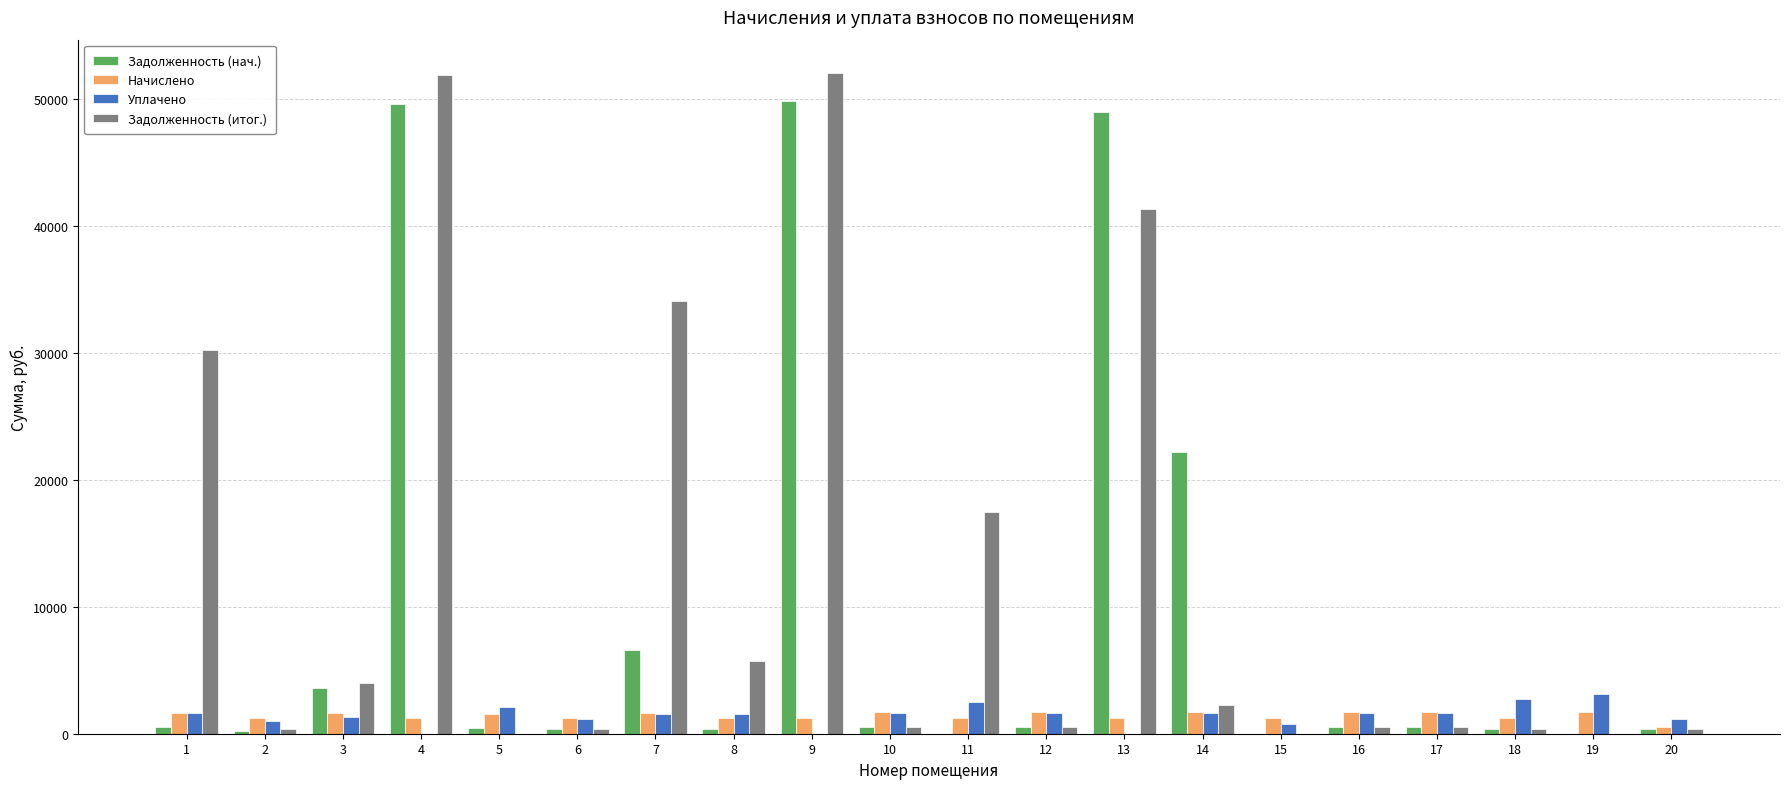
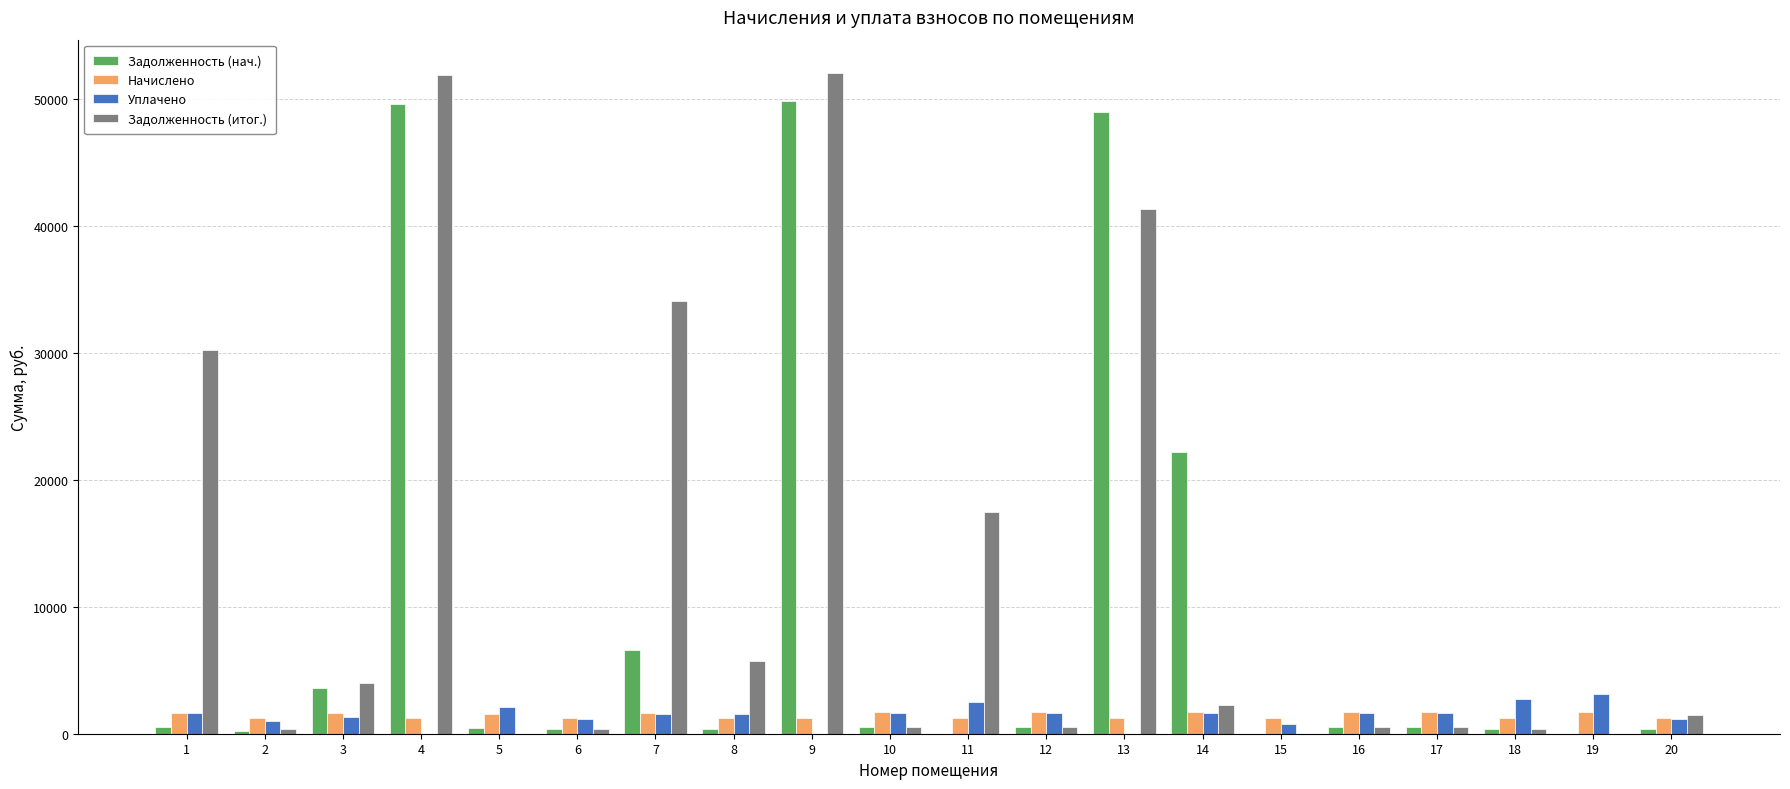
  {
    "Задолженность (нач.)": {
      "1": 500,
      "2": 200,
      "3": 3600,
      "4": 49600,
      "5": 500,
      "6": 400,
      "7": 6600,
      "8": 400,
      "9": 49800,
      "10": 500,
      "11": 0,
      "12": 500,
      "13": 49000,
      "14": 22200,
      "15": 0,
      "16": 500,
      "17": 500,
      "18": 400,
      "19": 0,
      "20": 400
    },
    "Начислено": {
      "1": 1700,
      "2": 1200,
      "3": 1700,
      "4": 1200,
      "5": 1600,
      "6": 1200,
      "7": 1600,
      "8": 1200,
      "9": 1200,
      "10": 1700,
      "11": 1200,
      "12": 1700,
      "13": 1200,
      "14": 1700,
      "15": 1200,
      "16": 1700,
      "17": 1700,
      "18": 1200,
      "19": 1700,
-     "20": 500
+     "20": 1200
    },
    "Уплачено": {
      "1": 1600,
      "2": 1000,
      "3": 1300,
      "4": 0,
      "5": 2100,
      "6": 1200,
      "7": 1600,
      "8": 1600,
      "9": 0,
      "10": 1600,
      "11": 2500,
      "12": 1600,
      "13": 0,
      "14": 1600,
      "15": 800,
      "16": 1600,
      "17": 1600,
      "18": 2700,
      "19": 3100,
      "20": 1200
    },
    "Задолженность (итог.)": {
      "1": 30200,
      "2": 400,
      "3": 4000,
      "4": 51900,
      "5": 0,
      "6": 400,
      "7": 34100,
      "8": 5700,
      "9": 52000,
      "10": 600,
      "11": 17500,
      "12": 600,
      "13": 41300,
      "14": 2300,
      "16": 600,
      "17": 600,
      "18": 400,
      "19": 0,
-     "20": 400
+     "20": 1500
    }
  }
